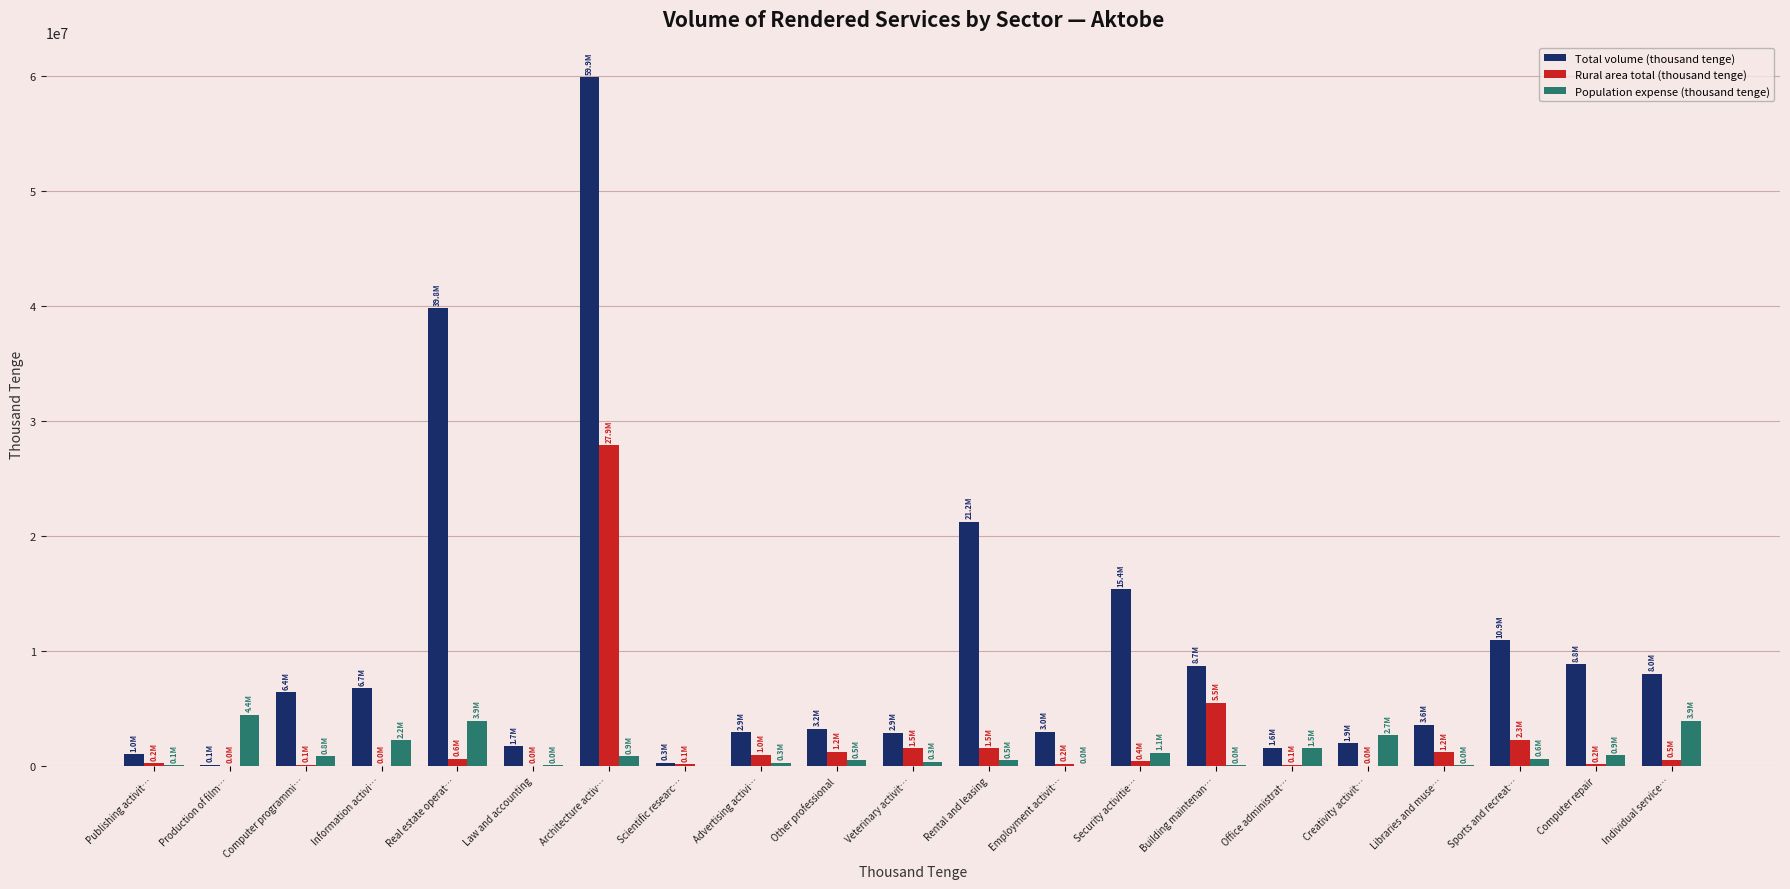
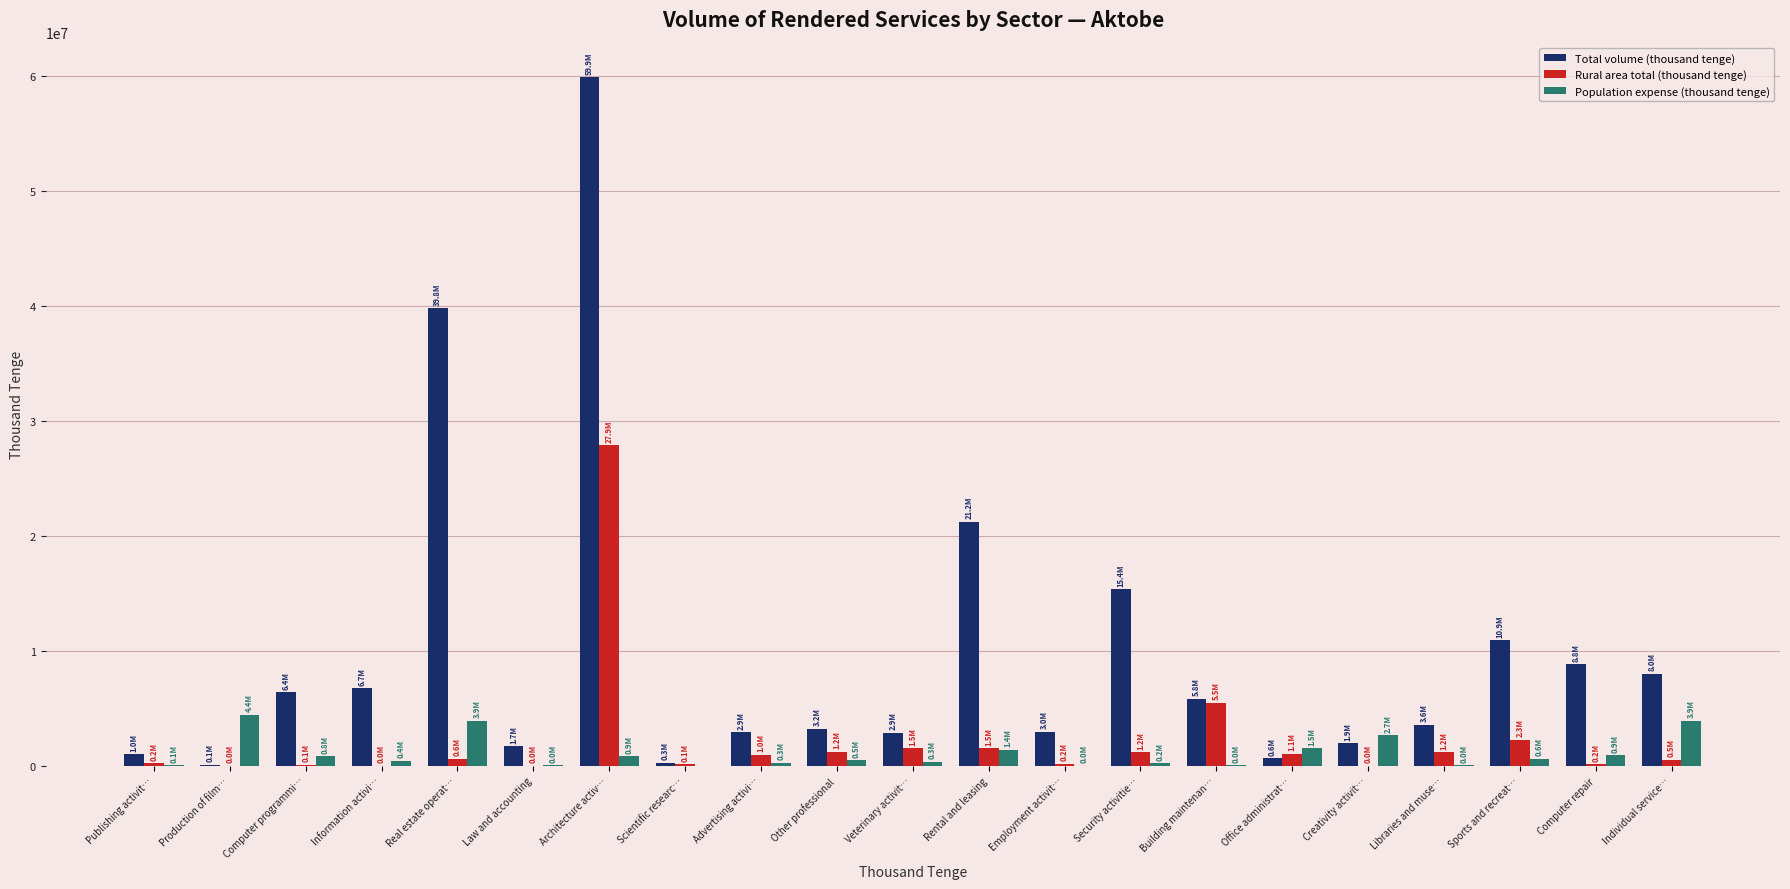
  {
    "Total volume (thousand tenge)": {
      "Publishing activit…": "1.0M",
      "Production of film…": "0.1M",
      "Computer programmi…": "6.4M",
      "Information activi…": "6.7M",
      "Real estate operat…": "39.8M",
      "Law and accounting": "1.7M",
      "Architecture activ…": "59.9M",
      "Scientific researc…": "0.3M",
      "Advertising activi…": "2.9M",
      "Other professional": "3.2M",
      "Veterinary activit…": "2.9M",
      "Rental and leasing": "21.2M",
      "Employment activit…": "3.0M",
      "Security activitie…": "15.4M",
-     "Building maintenan…": "8.7M",
-     "Office administrat…": "1.6M",
+     "Building maintenan…": "5.8M",
+     "Office administrat…": "0.6M",
      "Creativity activit…": "1.9M",
      "Libraries and muse…": "3.6M",
      "Sports and recreat…": "10.9M",
      "Computer repair": "8.8M",
      "Individual service…": "8.0M"
    },
    "Rural area total (thousand tenge)": {
      "Publishing activit…": "0.2M",
      "Computer programmi…": "0.1M",
      "Real estate operat…": "0.6M",
      "Architecture activ…": "27.9M",
      "Scientific researc…": "0.1M",
      "Advertising activi…": "1.0M",
      "Other professional": "1.2M",
      "Veterinary activit…": "1.5M",
      "Rental and leasing": "1.5M",
      "Employment activit…": "0.2M",
-     "Security activitie…": "0.4M",
+     "Security activitie…": "1.2M",
      "Building maintenan…": "5.5M",
-     "Office administrat…": "0.1M",
+     "Office administrat…": "1.1M",
      "Libraries and muse…": "1.2M",
      "Sports and recreat…": "2.3M",
      "Computer repair": "0.2M",
      "Individual service…": "0.5M"
    },
    "Population expense (thousand tenge)": {
      "Publishing activit…": "0.1M",
      "Production of film…": "4.4M",
      "Computer programmi…": "0.8M",
-     "Information activi…": "2.2M",
+     "Information activi…": "0.4M",
      "Real estate operat…": "3.9M",
      "Architecture activ…": "0.9M",
      "Advertising activi…": "0.3M",
      "Other professional": "0.5M",
      "Veterinary activit…": "0.3M",
-     "Rental and leasing": "0.5M",
-     "Security activitie…": "1.1M",
+     "Rental and leasing": "1.4M",
+     "Security activitie…": "0.2M",
      "Office administrat…": "1.5M",
      "Creativity activit…": "2.7M",
      "Sports and recreat…": "0.6M",
      "Computer repair": "0.9M",
      "Individual service…": "3.9M"
    }
  }
